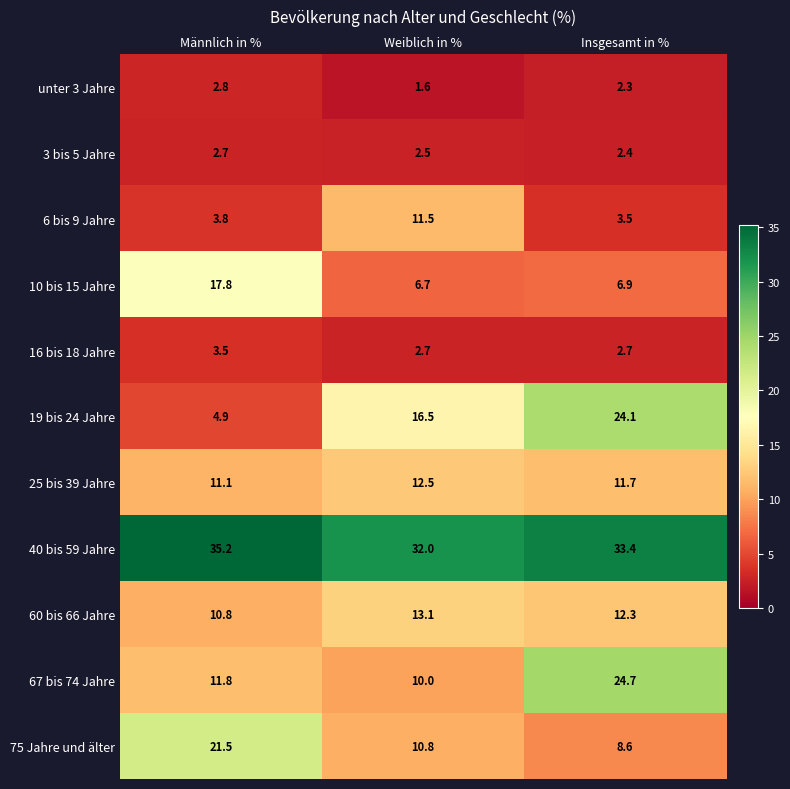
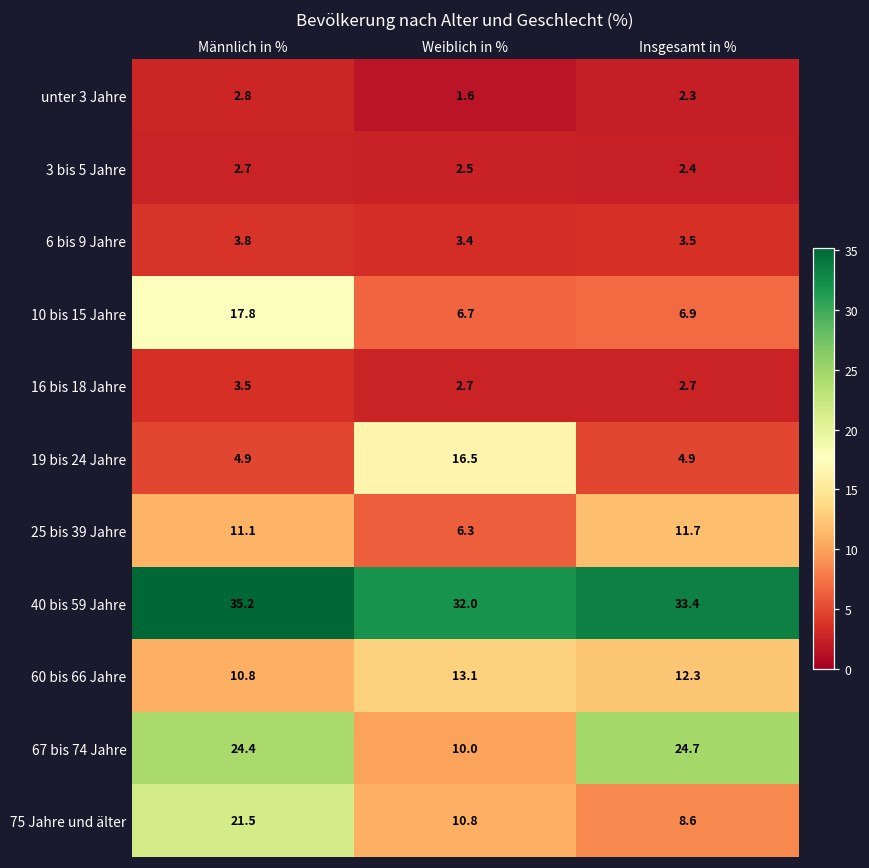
  {
    "unter 3 Jahre": {
      "Männlich in %": 2.8,
      "Weiblich in %": 1.6,
      "Insgesamt in %": 2.3
    },
    "3 bis 5 Jahre": {
      "Männlich in %": 2.7,
      "Weiblich in %": 2.5,
      "Insgesamt in %": 2.4
    },
    "6 bis 9 Jahre": {
      "Männlich in %": 3.8,
-     "Weiblich in %": 11.5,
+     "Weiblich in %": 3.4,
      "Insgesamt in %": 3.5
    },
    "10 bis 15 Jahre": {
      "Männlich in %": 17.8,
      "Weiblich in %": 6.7,
      "Insgesamt in %": 6.9
    },
    "16 bis 18 Jahre": {
      "Männlich in %": 3.5,
      "Weiblich in %": 2.7,
      "Insgesamt in %": 2.7
    },
    "19 bis 24 Jahre": {
      "Männlich in %": 4.9,
      "Weiblich in %": 16.5,
-     "Insgesamt in %": 24.1
+     "Insgesamt in %": 4.9
    },
    "25 bis 39 Jahre": {
      "Männlich in %": 11.1,
-     "Weiblich in %": 12.5,
+     "Weiblich in %": 6.3,
      "Insgesamt in %": 11.7
    },
    "40 bis 59 Jahre": {
      "Männlich in %": 35.2,
      "Weiblich in %": 32.0,
      "Insgesamt in %": 33.4
    },
    "60 bis 66 Jahre": {
      "Männlich in %": 10.8,
      "Weiblich in %": 13.1,
      "Insgesamt in %": 12.3
    },
    "67 bis 74 Jahre": {
-     "Männlich in %": 11.8,
+     "Männlich in %": 24.4,
      "Weiblich in %": 10.0,
      "Insgesamt in %": 24.7
    },
    "75 Jahre und älter": {
      "Männlich in %": 21.5,
      "Weiblich in %": 10.8,
      "Insgesamt in %": 8.6
    }
  }
